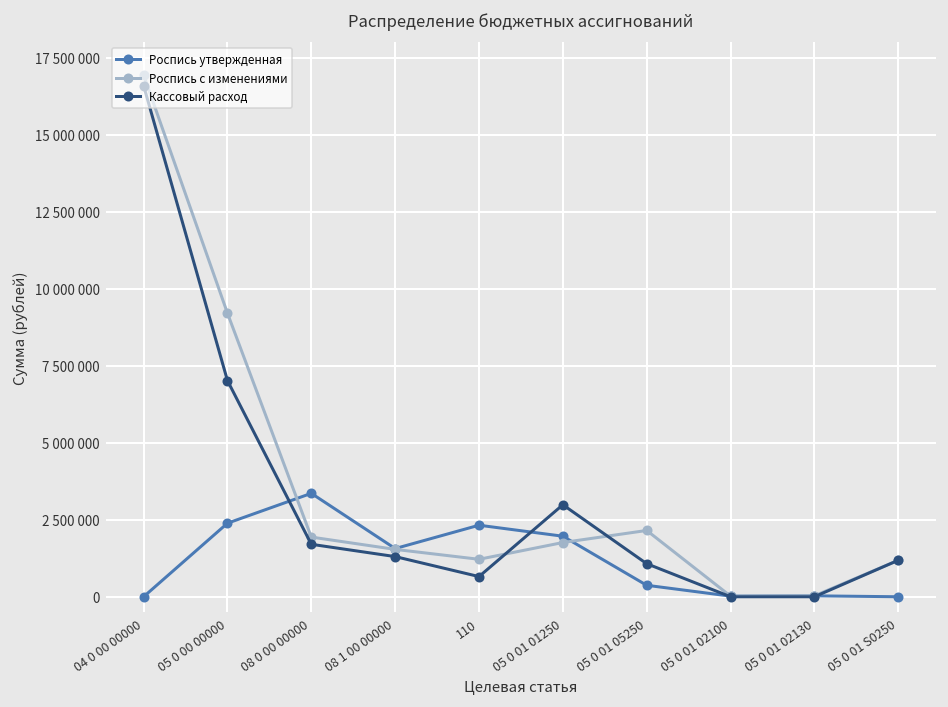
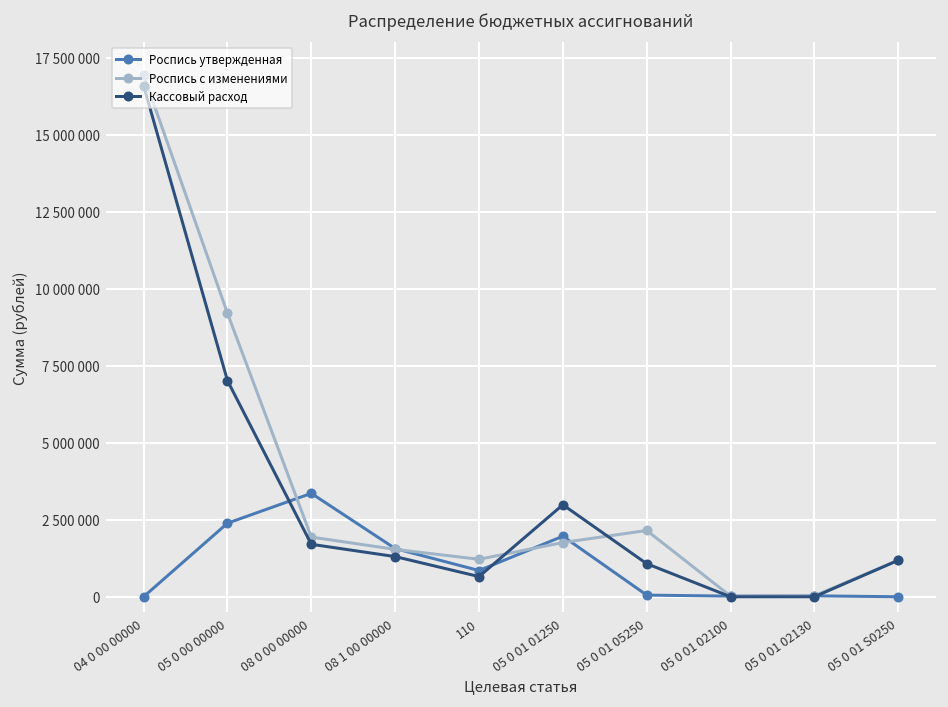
  {
    "Роспись утвержденная": {
      "04 0 00 00000": 0,
      "05 0 00 00000": 2400000,
      "08 0 00 00000": 3400000,
-     "110": 2300000,
+     "110": 900000,
      "05 0 01 01250": 2000000,
-     "05 0 01 05250": 400000,
+     "05 0 01 05250": 100000,
      "05 0 01 S0250": 0
    },
    "Роспись с изменениями": {
      "05 0 00 00000": 9200000,
      "08 0 00 00000": 1900000,
      "110": 1200000,
      "05 0 01 01250": 1800000,
      "05 0 01 05250": 2200000
    },
    "Кассовый расход": {
      "05 0 00 00000": 7000000,
      "08 0 00 00000": 1700000,
      "08 1 00 00000": 1300000,
      "110": 700000,
      "05 0 01 01250": 3000000,
      "05 0 01 05250": 1100000
    }
  }
